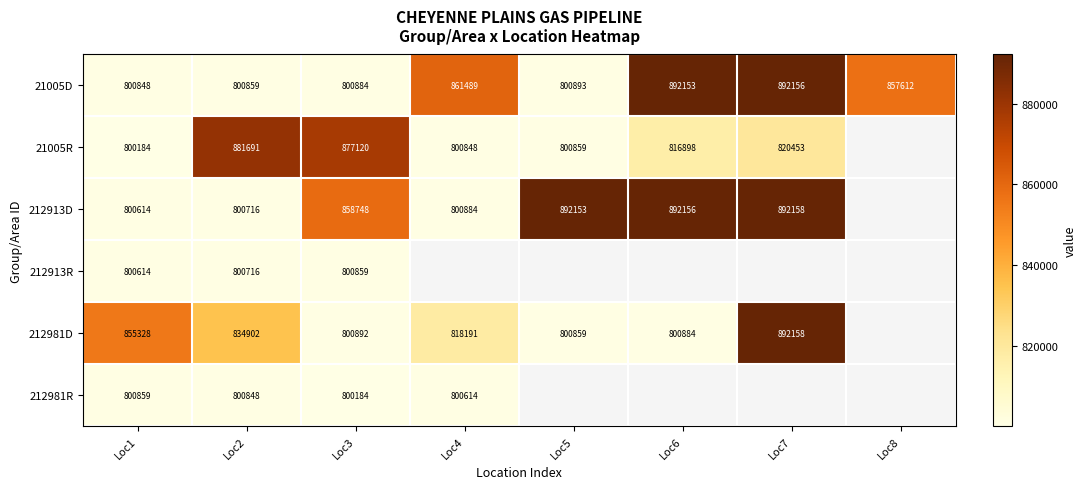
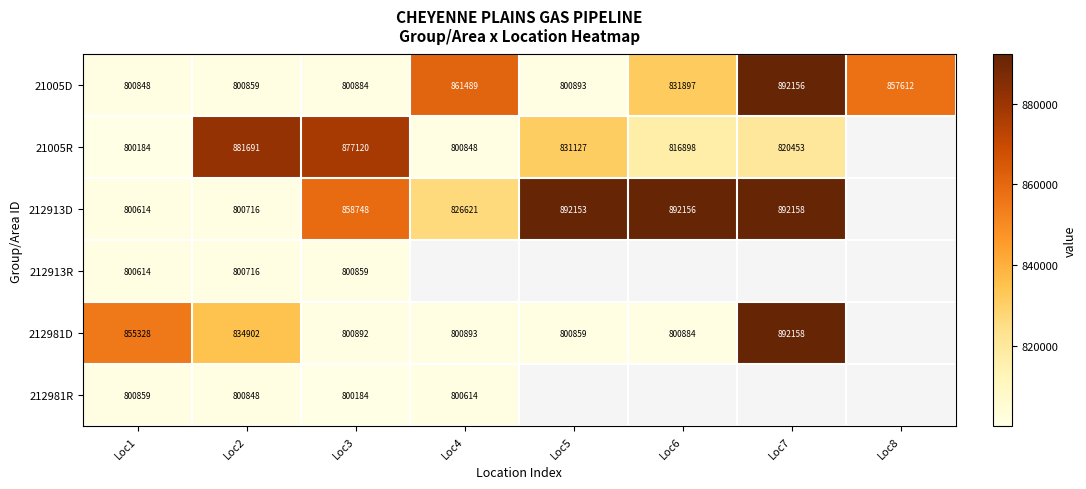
  {
    "21005D": {
      "Loc1": 800848,
      "Loc2": 800859,
      "Loc3": 800884,
      "Loc4": 861489,
      "Loc5": 800893,
-     "Loc6": 892153,
+     "Loc6": 831897,
      "Loc7": 892156,
      "Loc8": 857612
    },
    "21005R": {
      "Loc1": 800184,
      "Loc2": 881691,
      "Loc3": 877120,
      "Loc4": 800848,
-     "Loc5": 800859,
+     "Loc5": 831127,
      "Loc6": 816898,
      "Loc7": 820453
    },
    "212913D": {
      "Loc1": 800614,
      "Loc2": 800716,
      "Loc3": 858748,
-     "Loc4": 800884,
+     "Loc4": 826621,
      "Loc5": 892153,
      "Loc6": 892156,
      "Loc7": 892158
    },
    "212913R": {
      "Loc1": 800614,
      "Loc2": 800716,
      "Loc3": 800859
    },
    "212981D": {
      "Loc1": 855328,
      "Loc2": 834902,
      "Loc3": 800892,
-     "Loc4": 818191,
+     "Loc4": 800893,
      "Loc5": 800859,
      "Loc6": 800884,
      "Loc7": 892158
    },
    "212981R": {
      "Loc1": 800859,
      "Loc2": 800848,
      "Loc3": 800184,
      "Loc4": 800614
    }
  }
